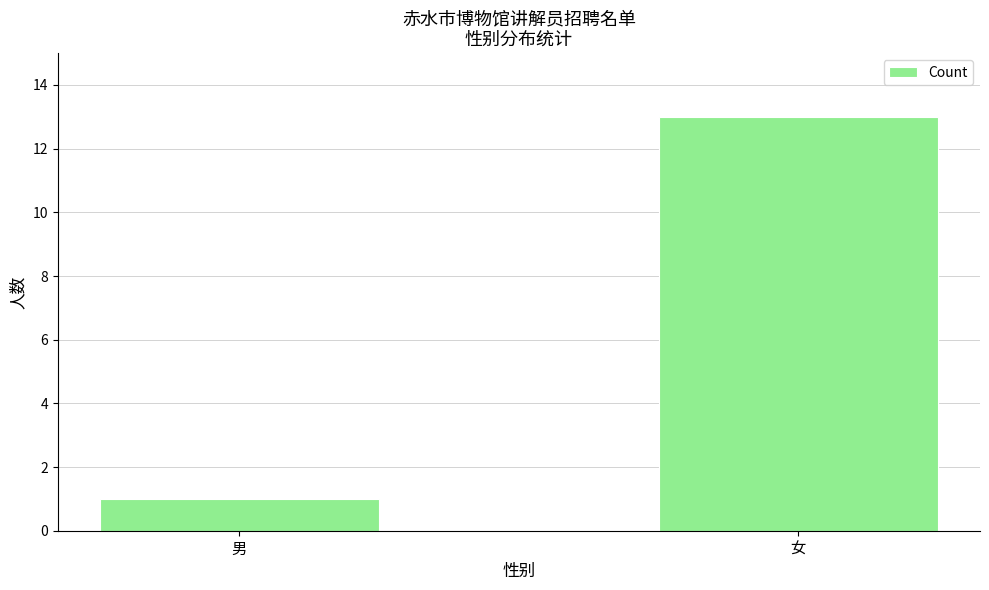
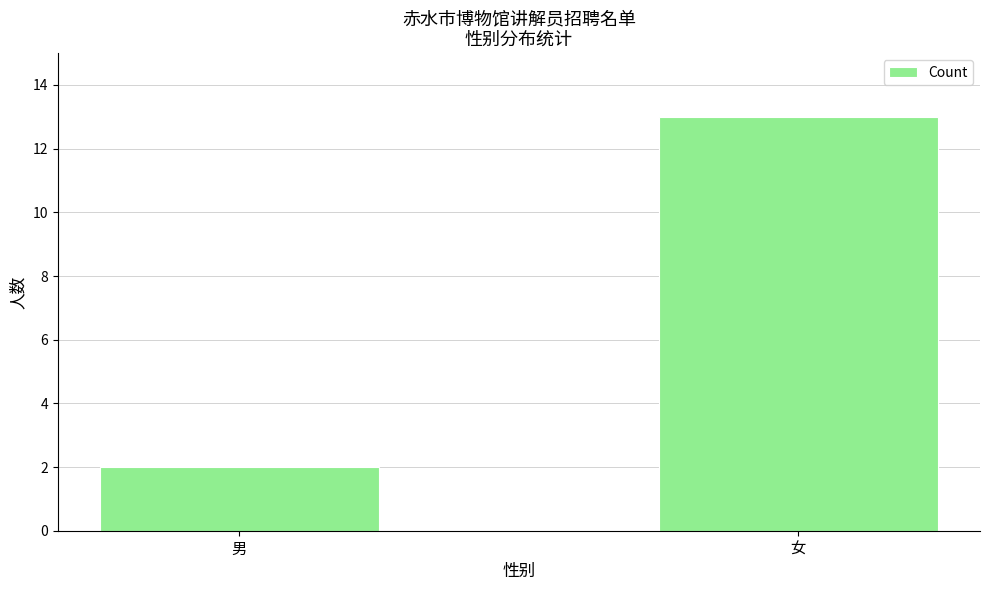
  {
-   "男": 1,
+   "男": 2,
    "女": 13
  }
